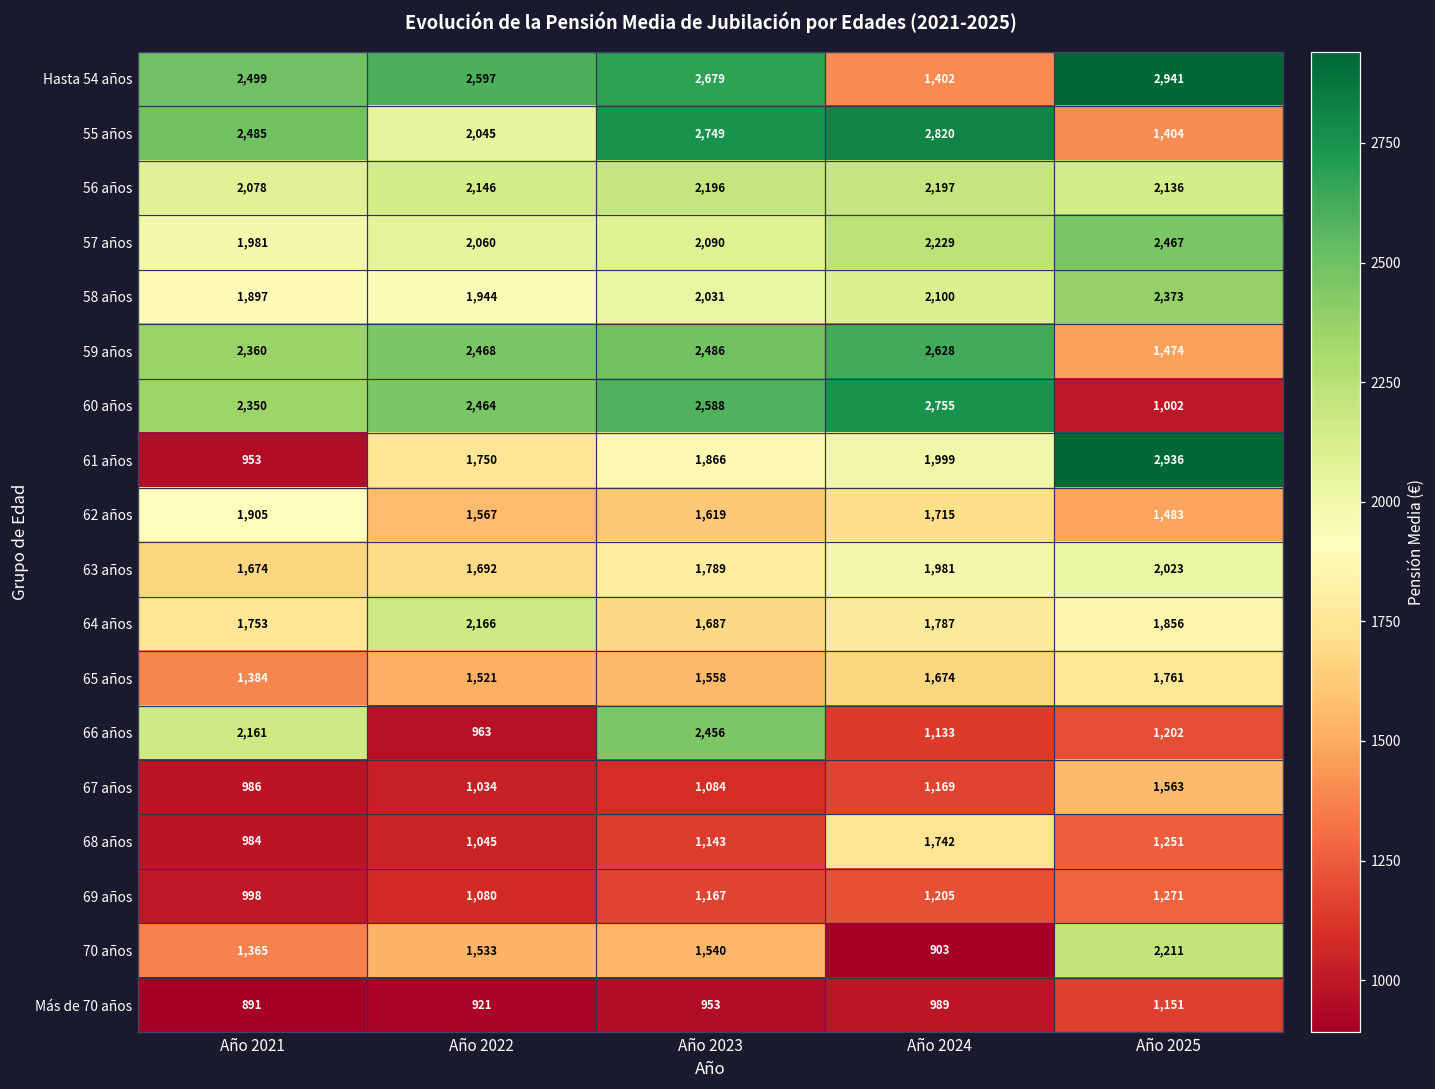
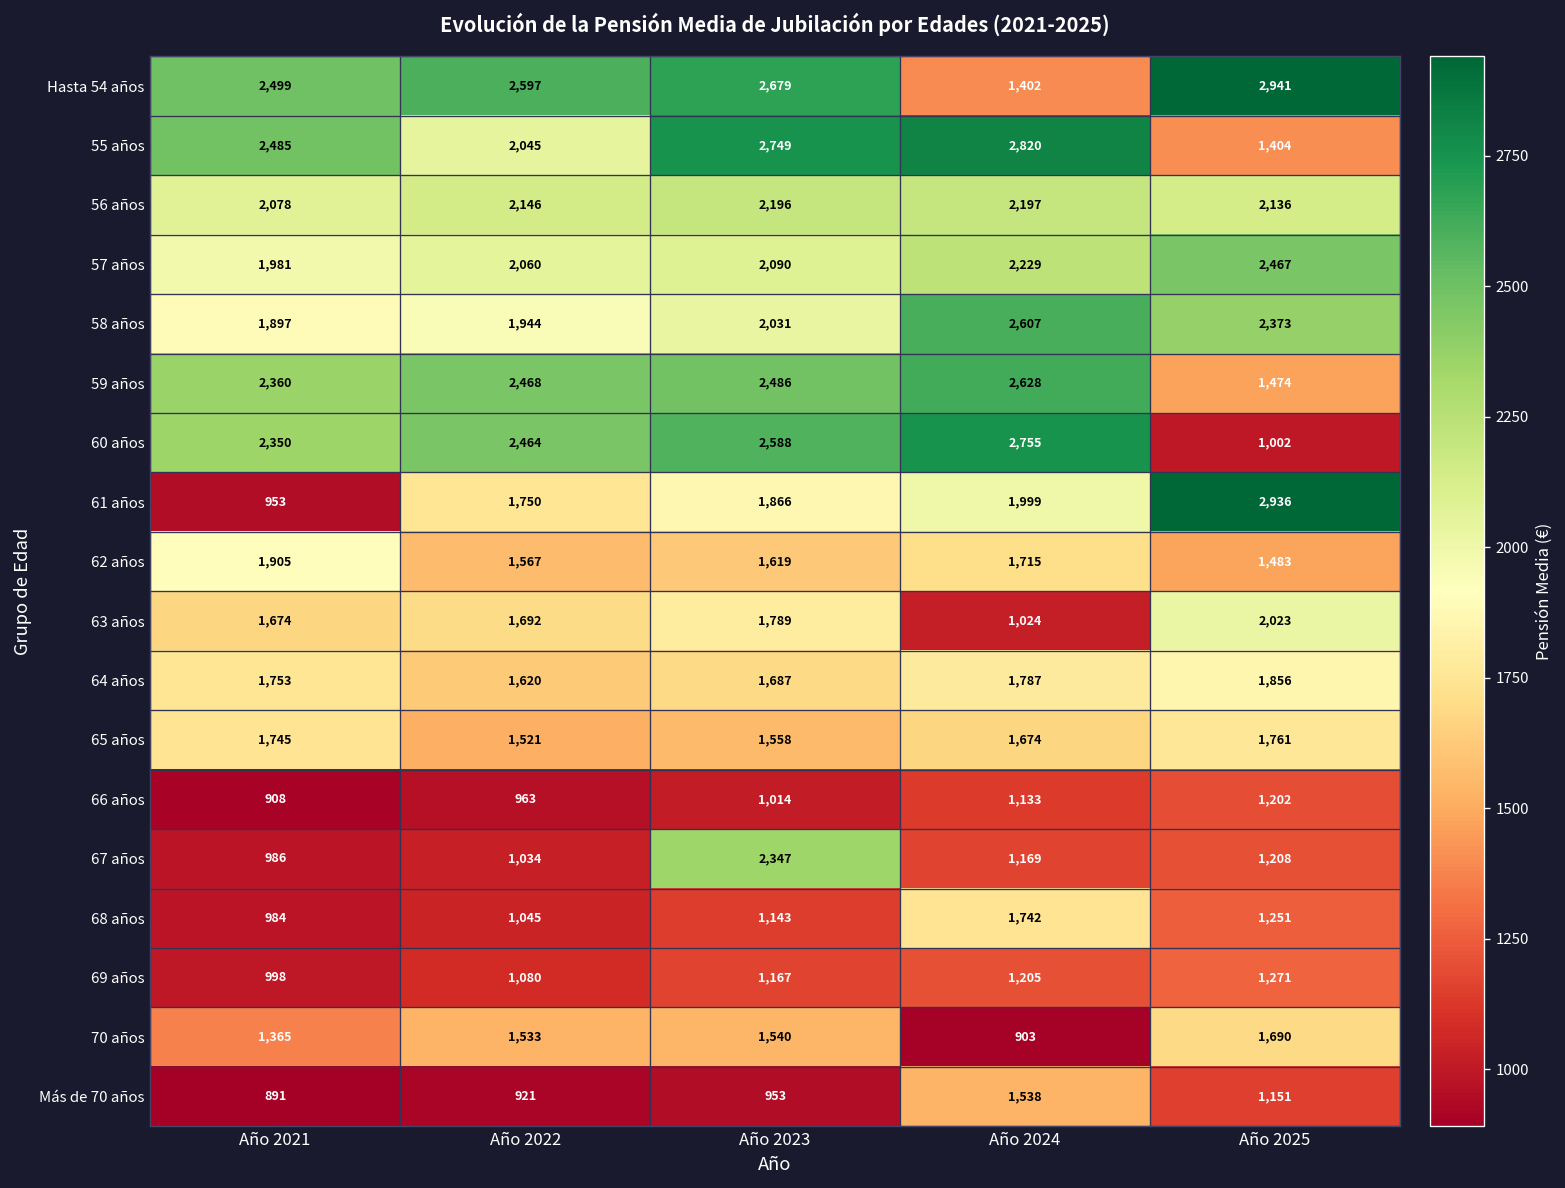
  {
    "Hasta 54 años": {
      "Año 2021": "2,499",
      "Año 2022": "2,597",
      "Año 2023": "2,679",
      "Año 2024": "1,402",
      "Año 2025": "2,941"
    },
    "55 años": {
      "Año 2021": "2,485",
      "Año 2022": "2,045",
      "Año 2023": "2,749",
      "Año 2024": "2,820",
      "Año 2025": "1,404"
    },
    "56 años": {
      "Año 2021": "2,078",
      "Año 2022": "2,146",
      "Año 2023": "2,196",
      "Año 2024": "2,197",
      "Año 2025": "2,136"
    },
    "57 años": {
      "Año 2021": "1,981",
      "Año 2022": "2,060",
      "Año 2023": "2,090",
      "Año 2024": "2,229",
      "Año 2025": "2,467"
    },
    "58 años": {
      "Año 2021": "1,897",
      "Año 2022": "1,944",
      "Año 2023": "2,031",
-     "Año 2024": "2,100",
+     "Año 2024": "2,607",
      "Año 2025": "2,373"
    },
    "59 años": {
      "Año 2021": "2,360",
      "Año 2022": "2,468",
      "Año 2023": "2,486",
      "Año 2024": "2,628",
      "Año 2025": "1,474"
    },
    "60 años": {
      "Año 2021": "2,350",
      "Año 2022": "2,464",
      "Año 2023": "2,588",
      "Año 2024": "2,755",
      "Año 2025": "1,002"
    },
    "61 años": {
      "Año 2021": "953",
      "Año 2022": "1,750",
      "Año 2023": "1,866",
      "Año 2024": "1,999",
      "Año 2025": "2,936"
    },
    "62 años": {
      "Año 2021": "1,905",
      "Año 2022": "1,567",
      "Año 2023": "1,619",
      "Año 2024": "1,715",
      "Año 2025": "1,483"
    },
    "63 años": {
      "Año 2021": "1,674",
      "Año 2022": "1,692",
      "Año 2023": "1,789",
-     "Año 2024": "1,981",
+     "Año 2024": "1,024",
      "Año 2025": "2,023"
    },
    "64 años": {
      "Año 2021": "1,753",
-     "Año 2022": "2,166",
+     "Año 2022": "1,620",
      "Año 2023": "1,687",
      "Año 2024": "1,787",
      "Año 2025": "1,856"
    },
    "65 años": {
-     "Año 2021": "1,384",
+     "Año 2021": "1,745",
      "Año 2022": "1,521",
      "Año 2023": "1,558",
      "Año 2024": "1,674",
      "Año 2025": "1,761"
    },
    "66 años": {
-     "Año 2021": "2,161",
+     "Año 2021": "908",
      "Año 2022": "963",
-     "Año 2023": "2,456",
+     "Año 2023": "1,014",
      "Año 2024": "1,133",
      "Año 2025": "1,202"
    },
    "67 años": {
      "Año 2021": "986",
      "Año 2022": "1,034",
-     "Año 2023": "1,084",
+     "Año 2023": "2,347",
      "Año 2024": "1,169",
-     "Año 2025": "1,563"
+     "Año 2025": "1,208"
    },
    "68 años": {
      "Año 2021": "984",
      "Año 2022": "1,045",
      "Año 2023": "1,143",
      "Año 2024": "1,742",
      "Año 2025": "1,251"
    },
    "69 años": {
      "Año 2021": "998",
      "Año 2022": "1,080",
      "Año 2023": "1,167",
      "Año 2024": "1,205",
      "Año 2025": "1,271"
    },
    "70 años": {
      "Año 2021": "1,365",
      "Año 2022": "1,533",
      "Año 2023": "1,540",
      "Año 2024": "903",
-     "Año 2025": "2,211"
+     "Año 2025": "1,690"
    },
    "Más de 70 años": {
      "Año 2021": "891",
      "Año 2022": "921",
      "Año 2023": "953",
-     "Año 2024": "989",
+     "Año 2024": "1,538",
      "Año 2025": "1,151"
    }
  }
